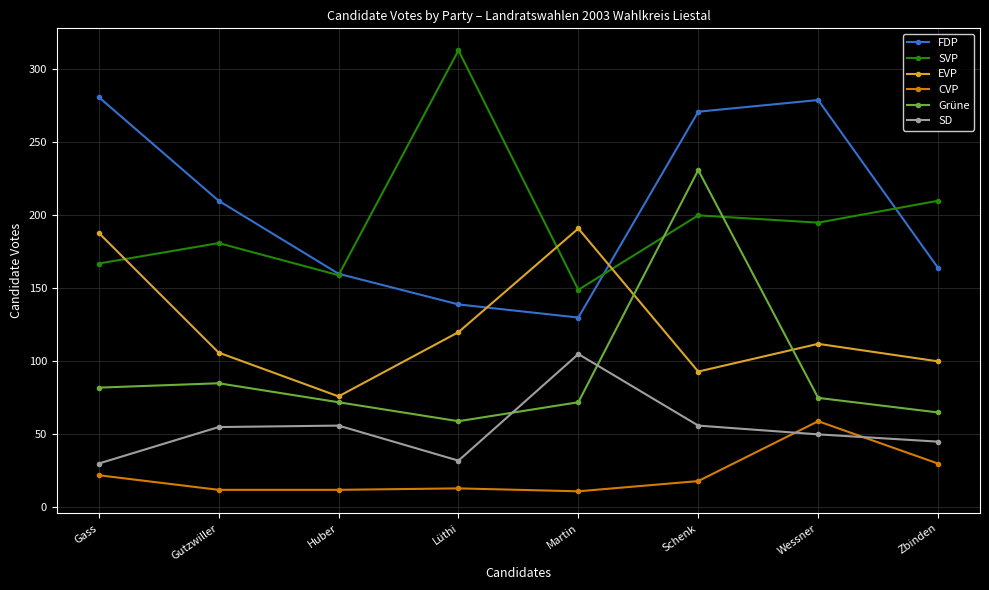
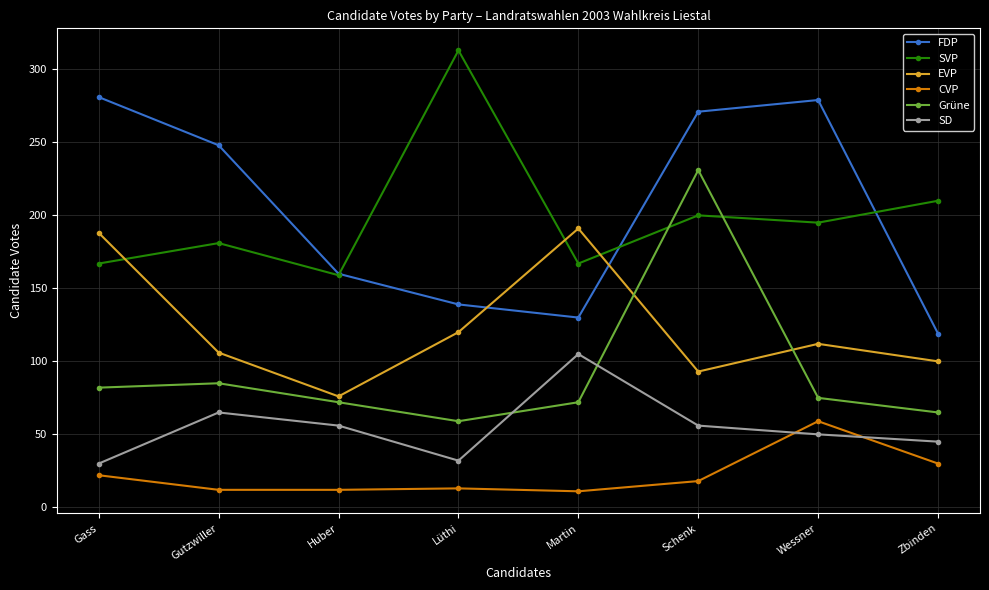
  {
    "FDP": {
      "Gass": 281,
-     "Gutzwiller": 210,
+     "Gutzwiller": 248,
      "Lüthi": 139,
      "Martin": 130,
      "Schenk": 271,
      "Wessner": 279,
-     "Zbinden": 164
+     "Zbinden": 119
    },
    "SVP": {
      "Gass": 167,
      "Gutzwiller": 181,
      "Lüthi": 313,
-     "Martin": 149,
+     "Martin": 167,
      "Schenk": 200,
      "Wessner": 195,
      "Zbinden": 210
    },
    "Grüne": {
      "Gass": 82,
      "Gutzwiller": 85,
      "Huber": 72,
      "Lüthi": 59,
      "Martin": 72,
      "Schenk": 231,
      "Wessner": 75,
      "Zbinden": 65
    },
    "SD": {
      "Gass": 30,
-     "Gutzwiller": 55,
+     "Gutzwiller": 65,
      "Huber": 56,
      "Lüthi": 32,
      "Martin": 105,
      "Schenk": 56,
      "Wessner": 50,
      "Zbinden": 45
    }
  }
